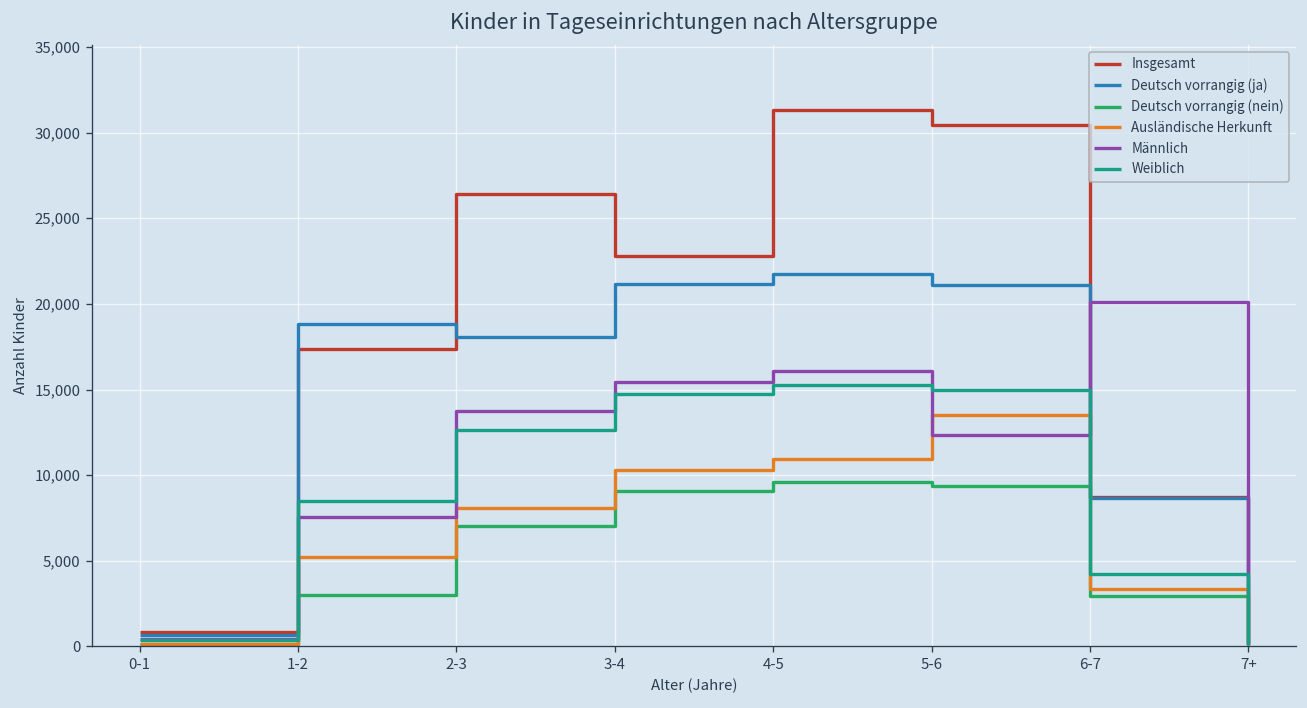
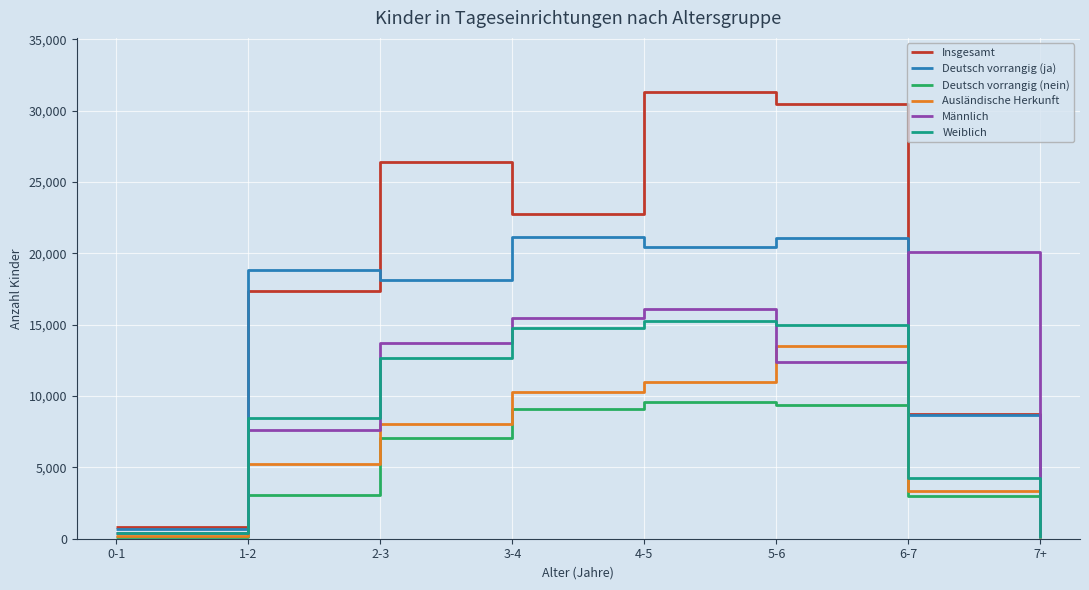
  {
    "Insgesamt": {
      "1-2": "17,300",
      "2-3": "26,400",
      "3-4": "22,800",
      "4-5": "31,300",
      "5-6": "30,500"
    },
    "Deutsch vorrangig (ja)": {
      "1-2": "18,800",
      "2-3": "18,100",
      "3-4": "21,100",
-     "4-5": "21,700",
+     "4-5": "20,400",
      "5-6": "21,100"
    },
    "Ausländische Herkunft": {
      "1-2": "5,200",
      "2-3": "8,100",
      "3-4": "10,300",
      "4-5": "11,000",
      "5-6": "13,500",
      "6-7": "3,400"
    },
    "Männlich": {
      "1-2": "7,600",
      "2-3": "13,700",
      "3-4": "15,500",
      "4-5": "16,100",
      "5-6": "12,400",
      "6-7": "20,100"
    }
  }
